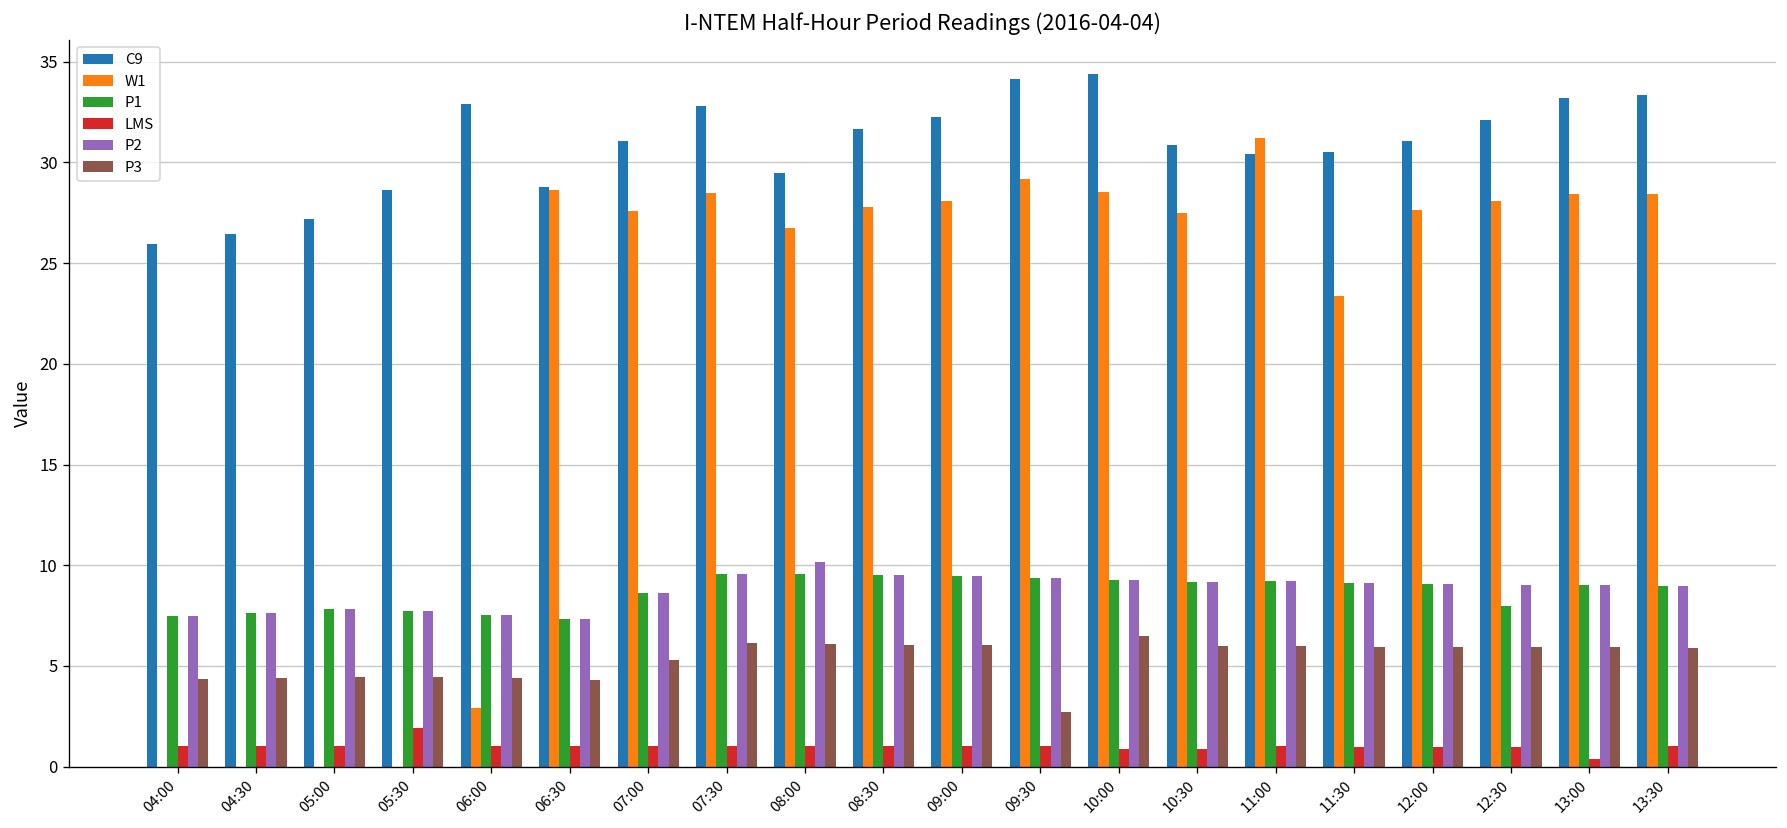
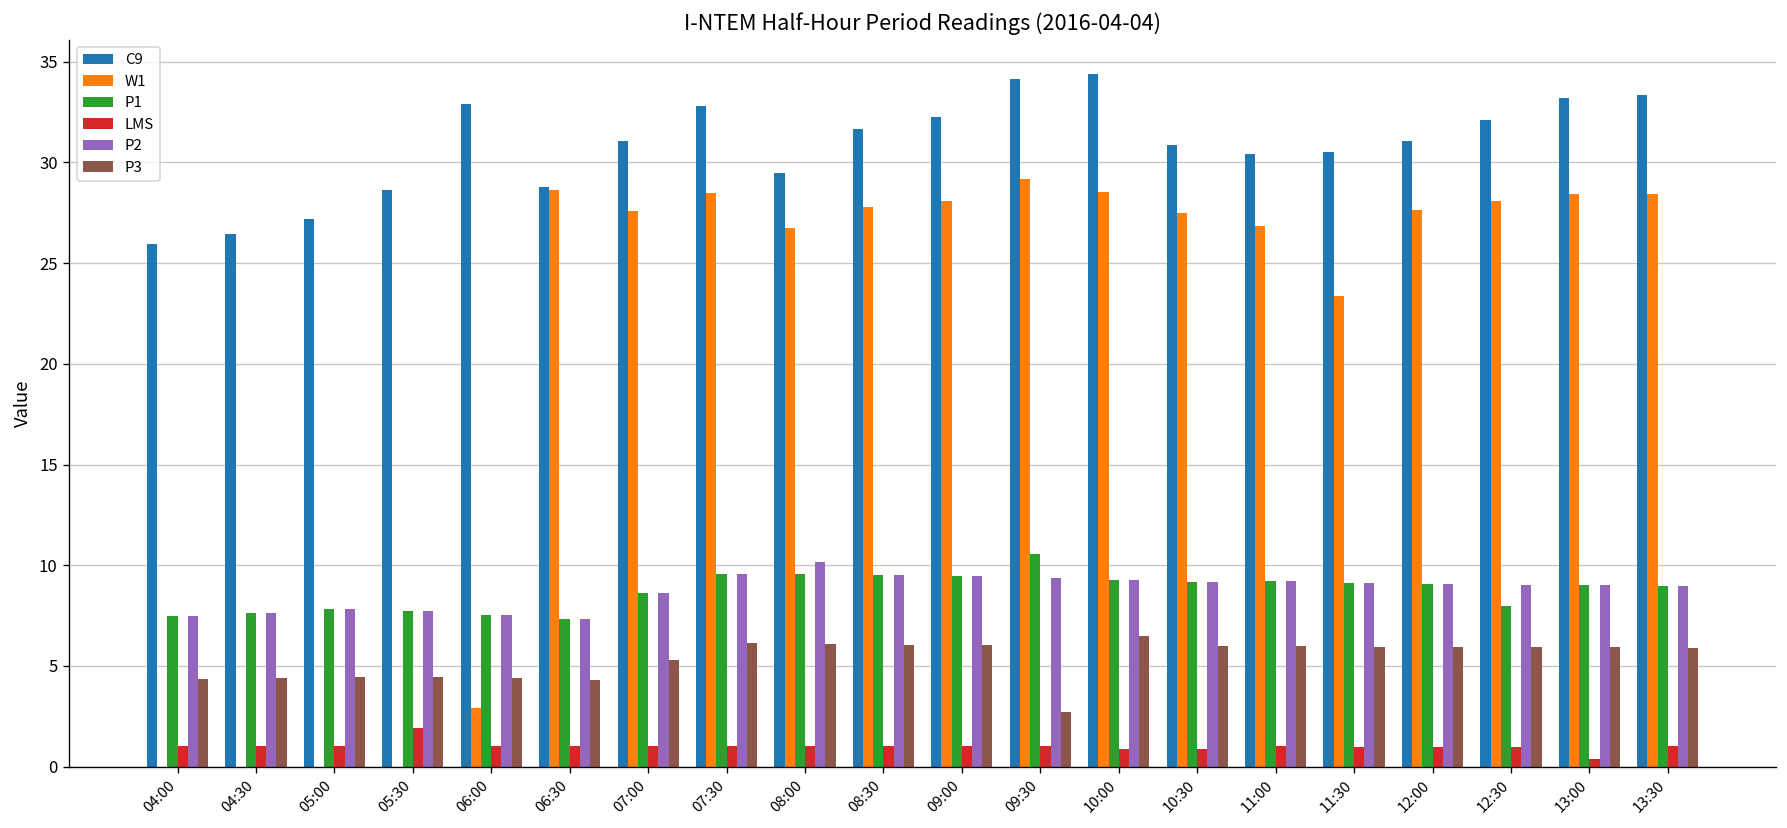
  {
    "C9": {
      "04:00": 25.9,
      "04:30": 26.5,
      "05:00": 27.2,
      "05:30": 28.6,
      "06:00": 32.9,
      "06:30": 28.8,
      "07:00": 31.1,
      "07:30": 32.8,
      "08:00": 29.5,
      "08:30": 31.7,
      "09:00": 32.3,
      "09:30": 34.2,
      "10:00": 34.4,
      "10:30": 30.9,
      "11:00": 30.4,
      "11:30": 30.5,
      "12:00": 31.1,
      "12:30": 32.1,
      "13:00": 33.2,
      "13:30": 33.3
    },
    "W1": {
      "04:00": 0.0,
      "04:30": 0.0,
      "05:00": 0.0,
      "05:30": 0.0,
      "06:00": 2.9,
      "06:30": 28.6,
      "07:00": 27.6,
      "07:30": 28.5,
      "08:00": 26.8,
      "08:30": 27.8,
      "09:00": 28.1,
      "09:30": 29.2,
      "10:00": 28.5,
      "10:30": 27.5,
-     "11:00": 31.2,
+     "11:00": 26.8,
      "11:30": 23.4,
      "12:00": 27.7,
      "12:30": 28.1,
      "13:00": 28.5,
      "13:30": 28.4
    },
    "P1": {
      "04:00": 7.5,
      "04:30": 7.6,
      "05:00": 7.8,
      "05:30": 7.7,
      "06:00": 7.5,
      "06:30": 7.3,
      "07:00": 8.6,
      "07:30": 9.6,
      "08:00": 9.6,
      "08:30": 9.5,
      "09:00": 9.5,
-     "09:30": 9.4,
+     "09:30": 10.5,
      "10:00": 9.3,
      "10:30": 9.2,
      "11:00": 9.2,
      "11:30": 9.1,
      "12:00": 9.1,
      "12:30": 8.0,
      "13:00": 9.0,
      "13:30": 9.0
    },
    "LMS": {
      "04:00": 1.0,
      "04:30": 1.0,
      "05:00": 1.0,
      "05:30": 1.9,
      "06:00": 1.0,
      "06:30": 1.0,
      "07:00": 1.0,
      "07:30": 1.1,
      "08:00": 1.1,
      "08:30": 1.1,
      "09:00": 1.0,
      "09:30": 1.0,
      "10:00": 0.9,
      "10:30": 0.9,
      "11:00": 1.0,
      "11:30": 1.0,
      "12:00": 1.0,
      "12:30": 1.0,
      "13:00": 0.4,
      "13:30": 1.0
    },
    "P2": {
      "04:00": 7.5,
      "04:30": 7.6,
      "05:00": 7.8,
      "05:30": 7.7,
      "06:00": 7.5,
      "06:30": 7.3,
      "07:00": 8.6,
      "07:30": 9.6,
      "08:00": 10.2,
      "08:30": 9.5,
      "09:00": 9.5,
      "09:30": 9.4,
      "10:00": 9.3,
      "10:30": 9.2,
      "11:00": 9.2,
      "11:30": 9.1,
      "12:00": 9.1,
      "12:30": 9.0,
      "13:00": 9.0,
      "13:30": 9.0
    },
    "P3": {
      "04:00": 4.4,
      "04:30": 4.4,
      "05:00": 4.5,
      "05:30": 4.4,
      "06:00": 4.4,
      "06:30": 4.3,
      "07:00": 5.3,
      "07:30": 6.2,
      "08:00": 6.1,
      "08:30": 6.1,
      "09:00": 6.0,
      "09:30": 2.7,
      "10:00": 6.5,
      "10:30": 6.0,
      "11:00": 6.0,
      "11:30": 6.0,
      "12:00": 6.0,
      "12:30": 5.9,
      "13:00": 5.9,
      "13:30": 5.9
    }
  }
